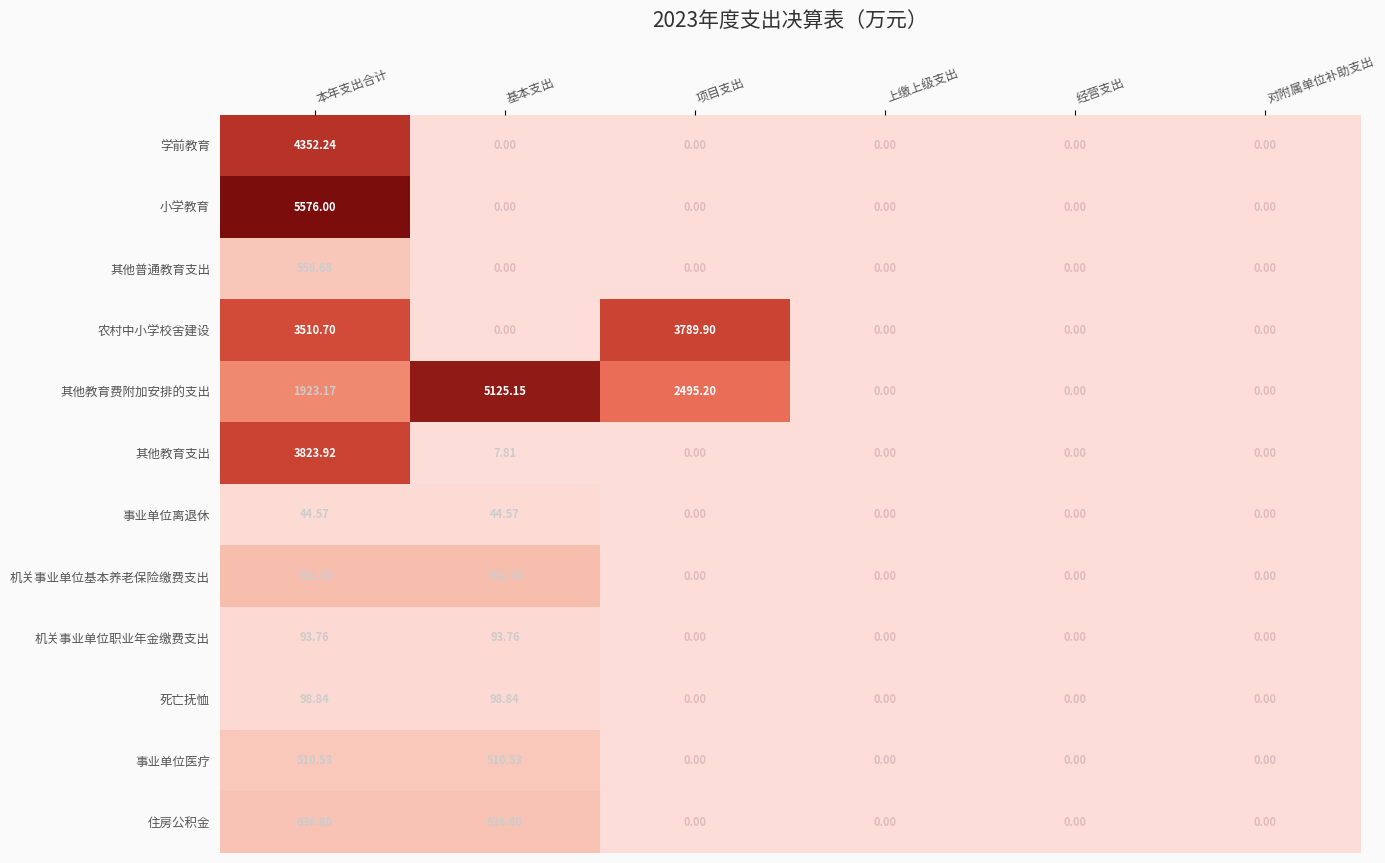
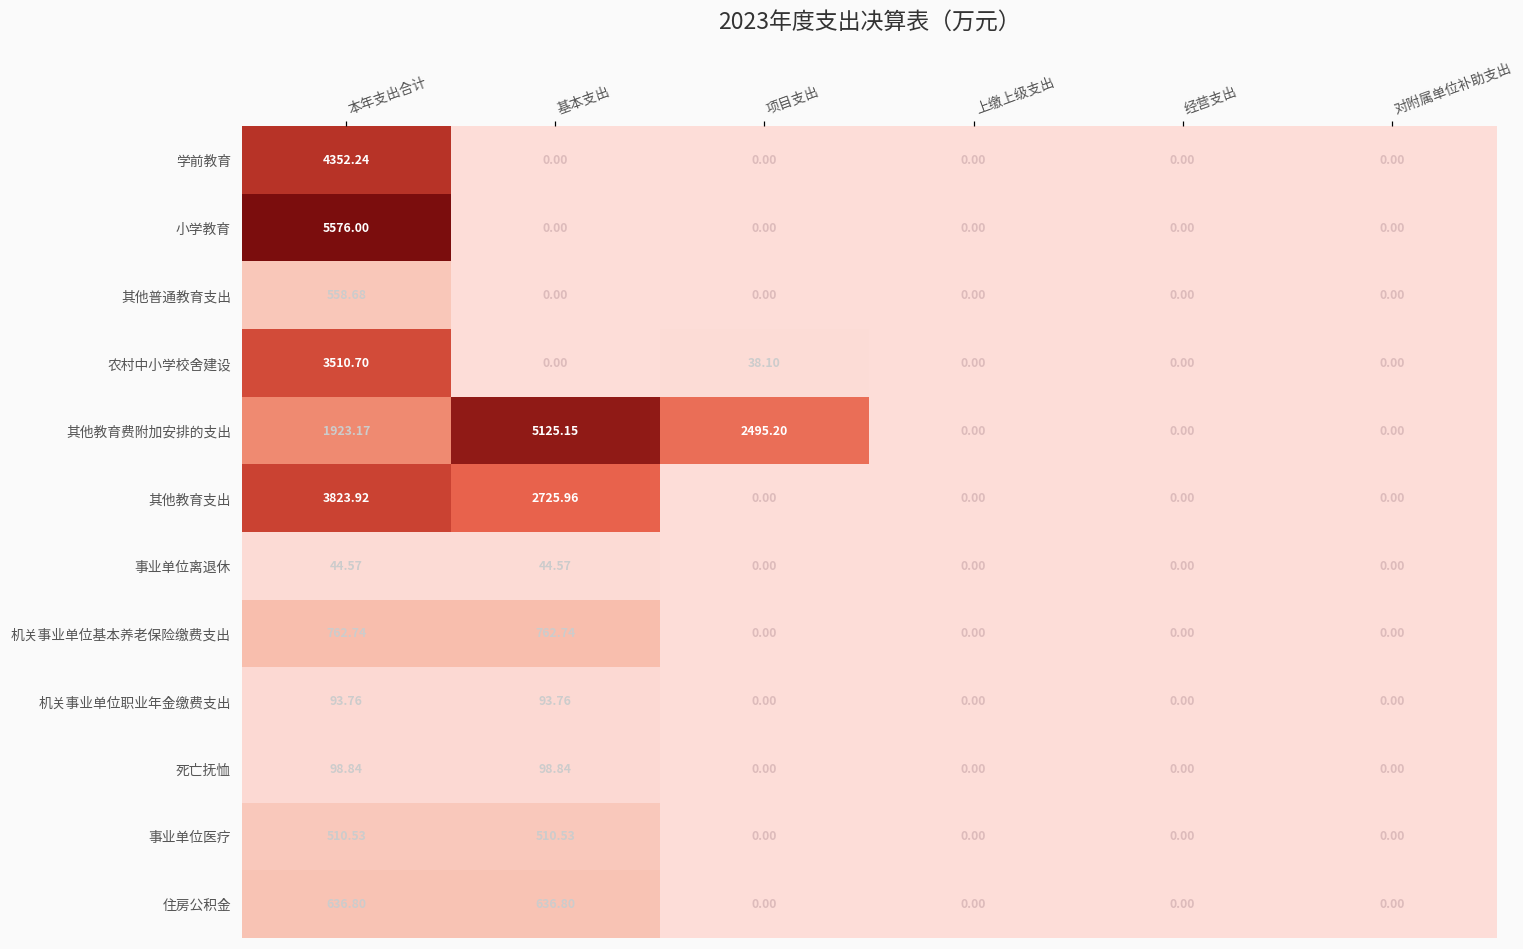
  {
    "学前教育": {
      "本年支出合计": 4352.24
    },
    "小学教育": {
      "本年支出合计": 5576.00
    },
    "农村中小学校舍建设": {
      "本年支出合计": 3510.70,
-     "项目支出": 3789.90
+     "项目支出": 38.10
    },
    "其他教育费附加安排的支出": {
      "本年支出合计": 1923.17,
      "基本支出": 5125.15,
      "项目支出": 2495.20
    },
    "其他教育支出": {
      "本年支出合计": 3823.92,
-     "基本支出": 7.81
+     "基本支出": 2725.96
    },
    "事业单位离退休": {
      "本年支出合计": 44.57,
      "基本支出": 44.57
    },
    "机关事业单位职业年金缴费支出": {
      "本年支出合计": 93.76,
      "基本支出": 93.76
    },
    "死亡抚恤": {
      "本年支出合计": 98.84,
      "基本支出": 98.84
    }
  }
